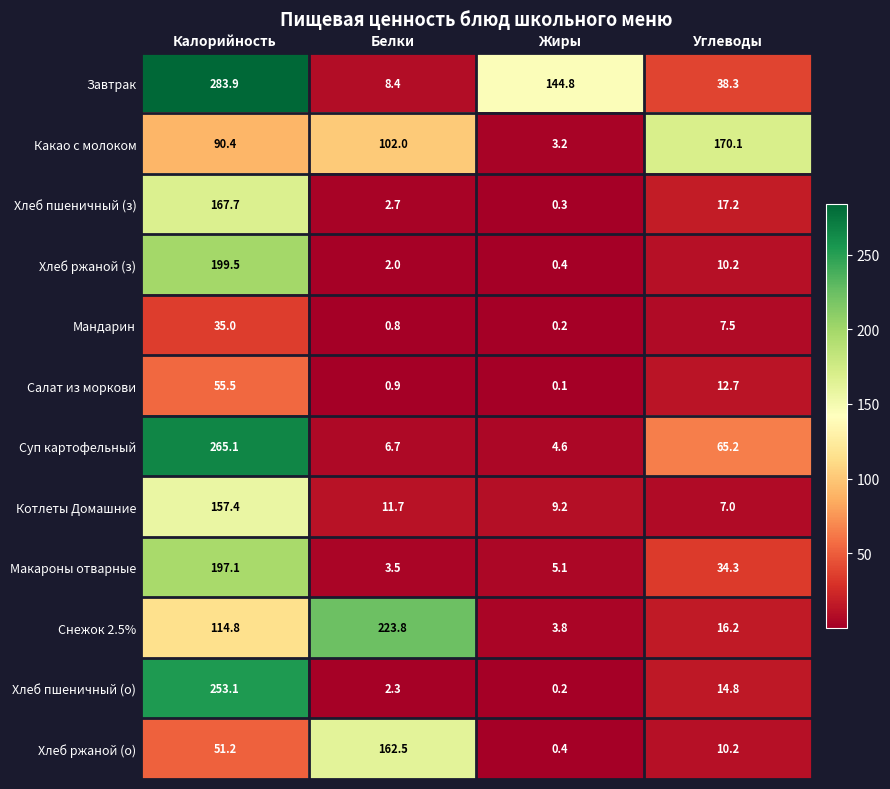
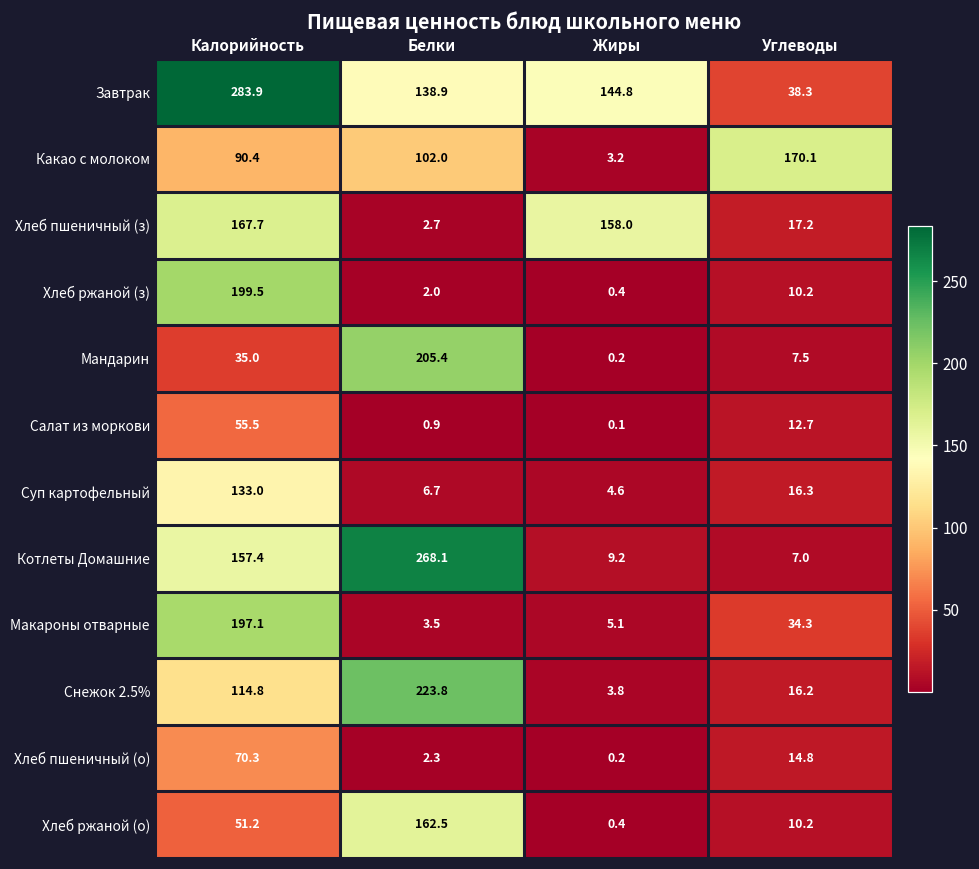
  {
    "Завтрак": {
      "Калорийность": 283.9,
-     "Белки": 8.4,
+     "Белки": 138.9,
      "Жиры": 144.8,
      "Углеводы": 38.3
    },
    "Какао с молоком": {
      "Калорийность": 90.4,
      "Белки": 102.0,
      "Жиры": 3.2,
      "Углеводы": 170.1
    },
    "Хлеб пшеничный (з)": {
      "Калорийность": 167.7,
      "Белки": 2.7,
-     "Жиры": 0.3,
+     "Жиры": 158.0,
      "Углеводы": 17.2
    },
    "Хлеб ржаной (з)": {
      "Калорийность": 199.5,
      "Белки": 2.0,
      "Жиры": 0.4,
      "Углеводы": 10.2
    },
    "Мандарин": {
      "Калорийность": 35.0,
-     "Белки": 0.8,
+     "Белки": 205.4,
      "Жиры": 0.2,
      "Углеводы": 7.5
    },
    "Салат из моркови": {
      "Калорийность": 55.5,
      "Белки": 0.9,
      "Жиры": 0.1,
      "Углеводы": 12.7
    },
    "Суп картофельный": {
-     "Калорийность": 265.1,
+     "Калорийность": 133.0,
      "Белки": 6.7,
      "Жиры": 4.6,
-     "Углеводы": 65.2
+     "Углеводы": 16.3
    },
    "Котлеты Домашние": {
      "Калорийность": 157.4,
-     "Белки": 11.7,
+     "Белки": 268.1,
      "Жиры": 9.2,
      "Углеводы": 7.0
    },
    "Макароны отварные": {
      "Калорийность": 197.1,
      "Белки": 3.5,
      "Жиры": 5.1,
      "Углеводы": 34.3
    },
    "Снежок 2.5%": {
      "Калорийность": 114.8,
      "Белки": 223.8,
      "Жиры": 3.8,
      "Углеводы": 16.2
    },
    "Хлеб пшеничный (о)": {
-     "Калорийность": 253.1,
+     "Калорийность": 70.3,
      "Белки": 2.3,
      "Жиры": 0.2,
      "Углеводы": 14.8
    },
    "Хлеб ржаной (о)": {
      "Калорийность": 51.2,
      "Белки": 162.5,
      "Жиры": 0.4,
      "Углеводы": 10.2
    }
  }
